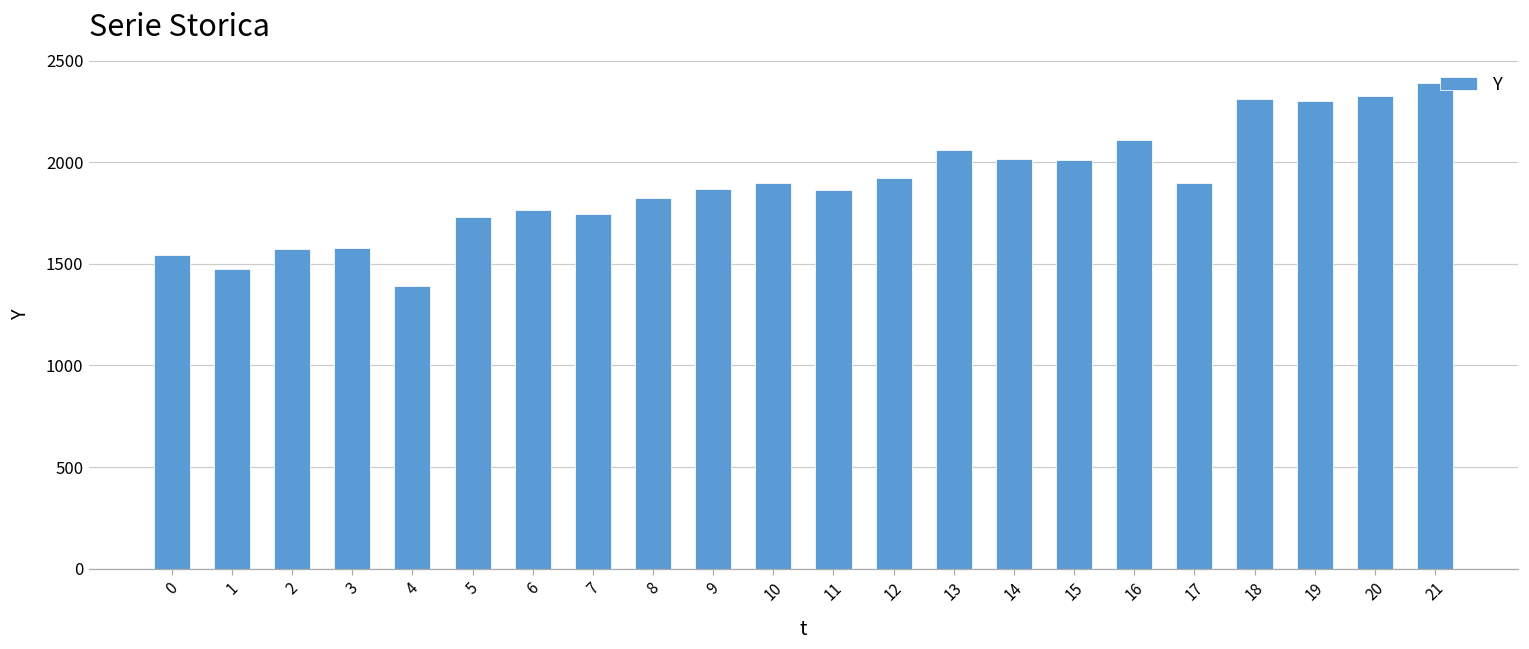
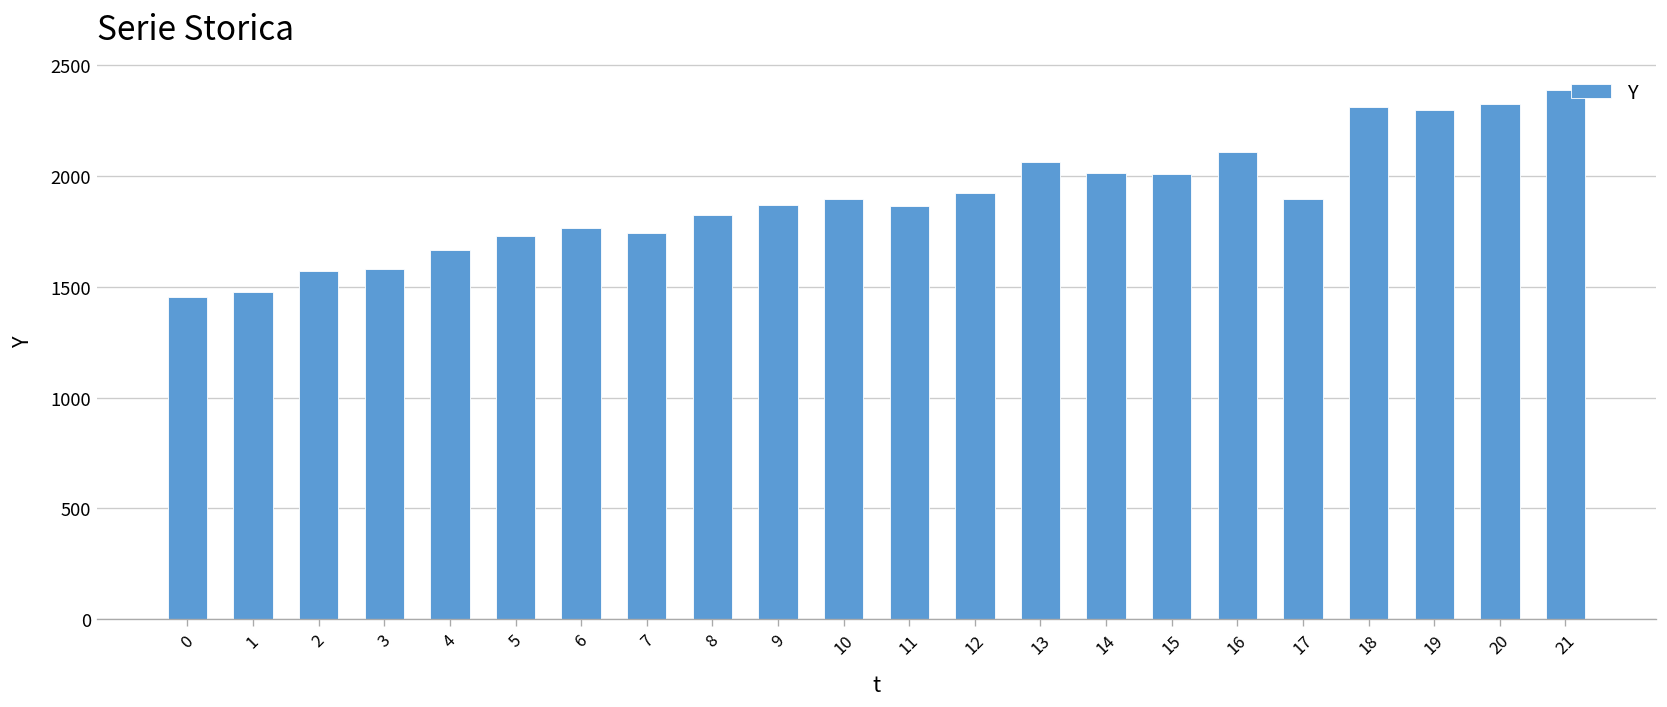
  {
-   "0": 1550,
+   "0": 1460,
    "1": 1480,
    "2": 1570,
    "3": 1580,
-   "4": 1390,
+   "4": 1670,
    "5": 1730,
    "6": 1760,
    "7": 1750,
    "8": 1820,
    "9": 1870,
    "10": 1900,
    "11": 1870,
    "12": 1930,
    "13": 2060,
    "14": 2020,
    "15": 2010,
    "16": 2110,
    "17": 1900,
    "18": 2310,
    "19": 2300,
    "20": 2330,
    "21": 2390
  }
